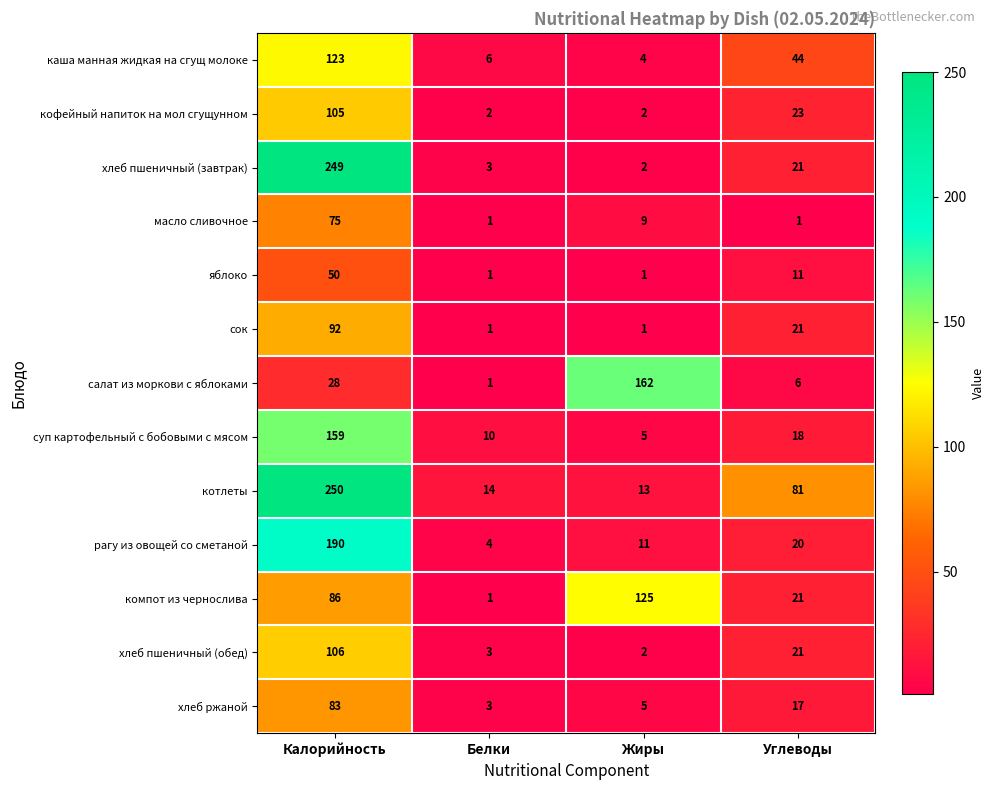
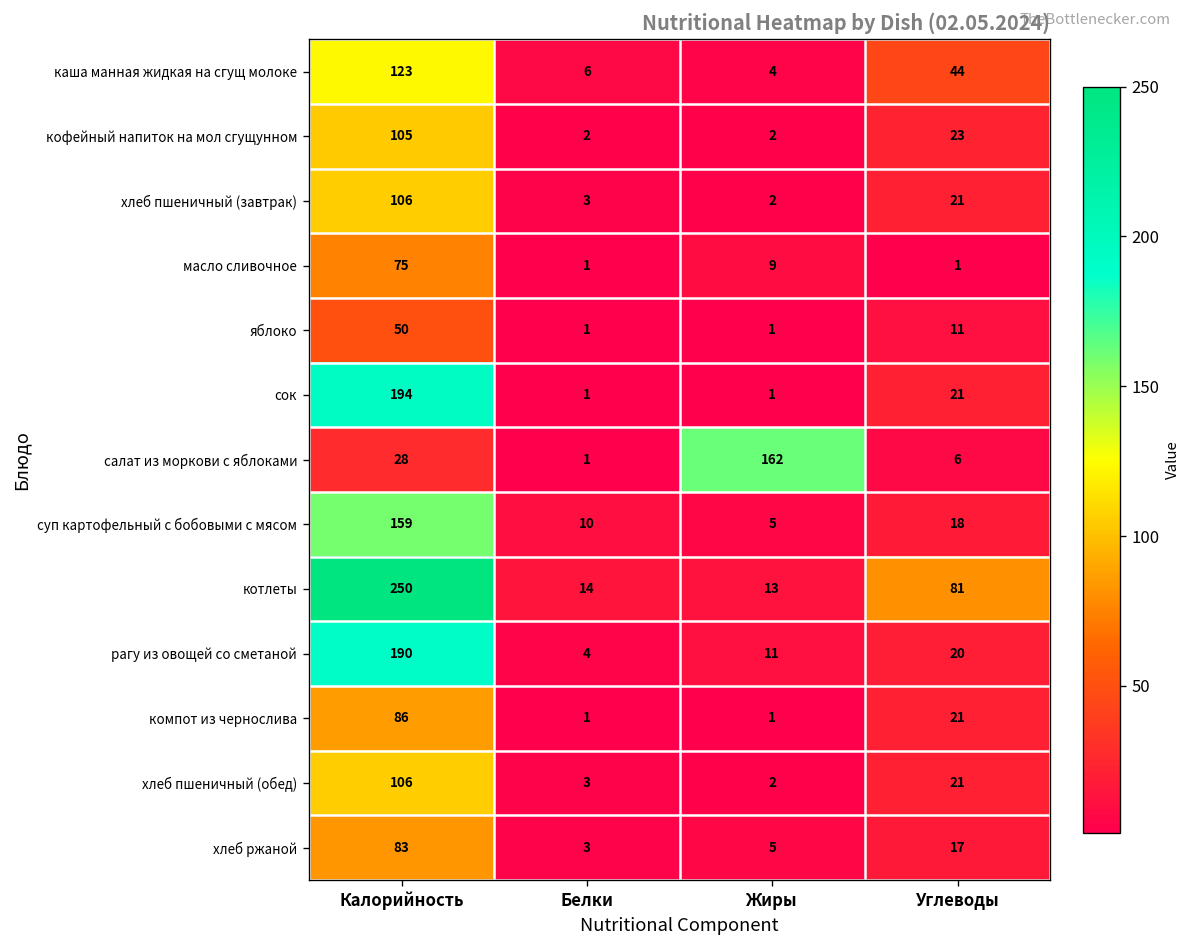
  {
    "каша манная жидкая на сгущ молоке": {
      "Калорийность": 123,
      "Белки": 6,
      "Жиры": 4,
      "Углеводы": 44
    },
    "кофейный напиток на мол сгущунном": {
      "Калорийность": 105,
      "Белки": 2,
      "Жиры": 2,
      "Углеводы": 23
    },
    "хлеб пшеничный (завтрак)": {
-     "Калорийность": 249,
+     "Калорийность": 106,
      "Белки": 3,
      "Жиры": 2,
      "Углеводы": 21
    },
    "масло сливочное": {
      "Калорийность": 75,
      "Белки": 1,
      "Жиры": 9,
      "Углеводы": 1
    },
    "яблоко": {
      "Калорийность": 50,
      "Белки": 1,
      "Жиры": 1,
      "Углеводы": 11
    },
    "сок": {
-     "Калорийность": 92,
+     "Калорийность": 194,
      "Белки": 1,
      "Жиры": 1,
      "Углеводы": 21
    },
    "салат из моркови с яблоками": {
      "Калорийность": 28,
      "Белки": 1,
      "Жиры": 162,
      "Углеводы": 6
    },
    "суп картофельный с бобовыми с мясом": {
      "Калорийность": 159,
      "Белки": 10,
      "Жиры": 5,
      "Углеводы": 18
    },
    "котлеты": {
      "Калорийность": 250,
      "Белки": 14,
      "Жиры": 13,
      "Углеводы": 81
    },
    "рагу из овощей со сметаной": {
      "Калорийность": 190,
      "Белки": 4,
      "Жиры": 11,
      "Углеводы": 20
    },
    "компот из чернослива": {
      "Калорийность": 86,
      "Белки": 1,
-     "Жиры": 125,
+     "Жиры": 1,
      "Углеводы": 21
    },
    "хлеб пшеничный (обед)": {
      "Калорийность": 106,
      "Белки": 3,
      "Жиры": 2,
      "Углеводы": 21
    },
    "хлеб ржаной": {
      "Калорийность": 83,
      "Белки": 3,
      "Жиры": 5,
      "Углеводы": 17
    }
  }
